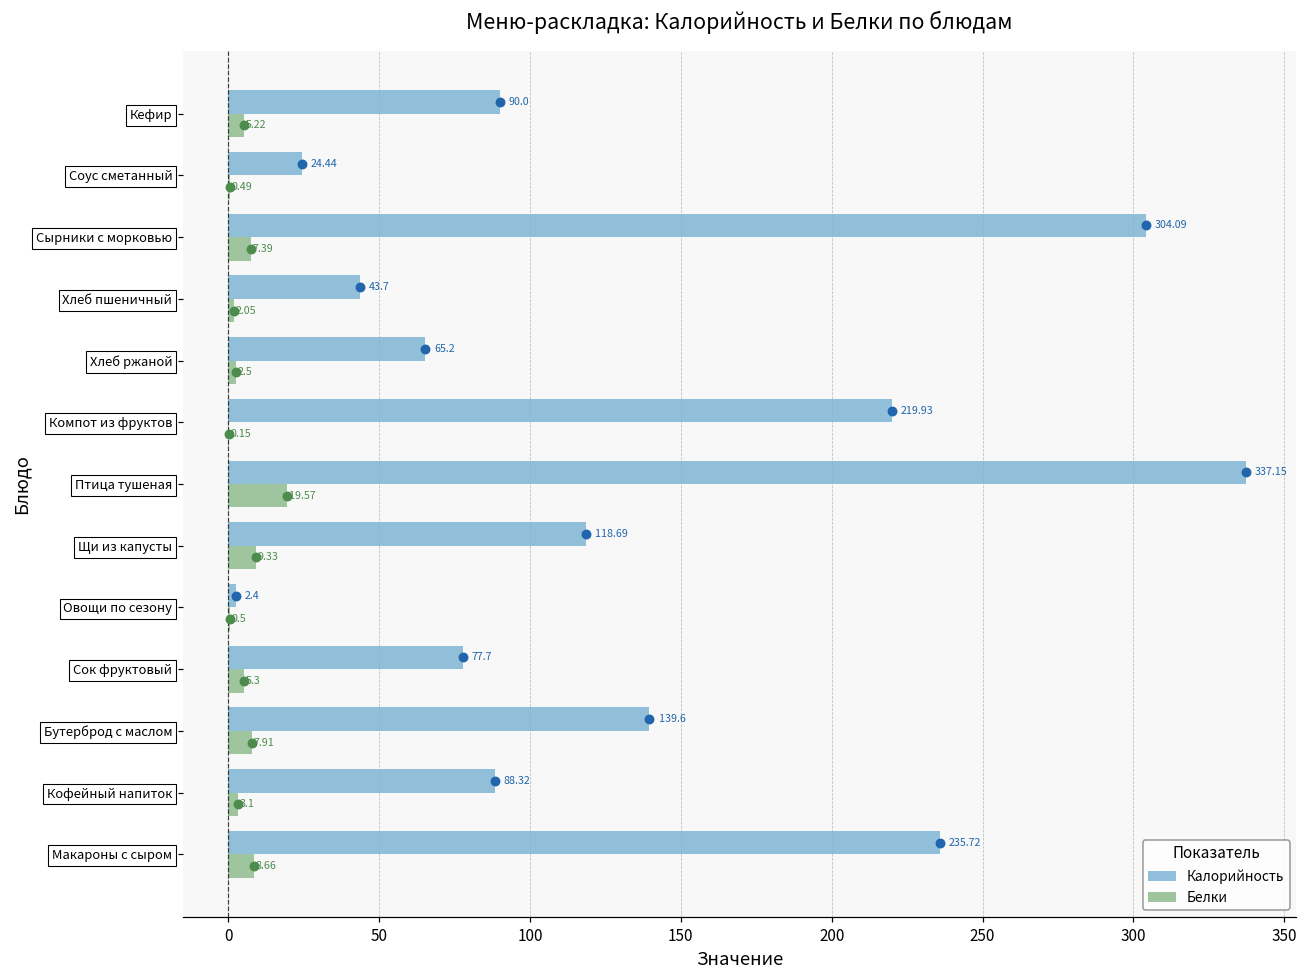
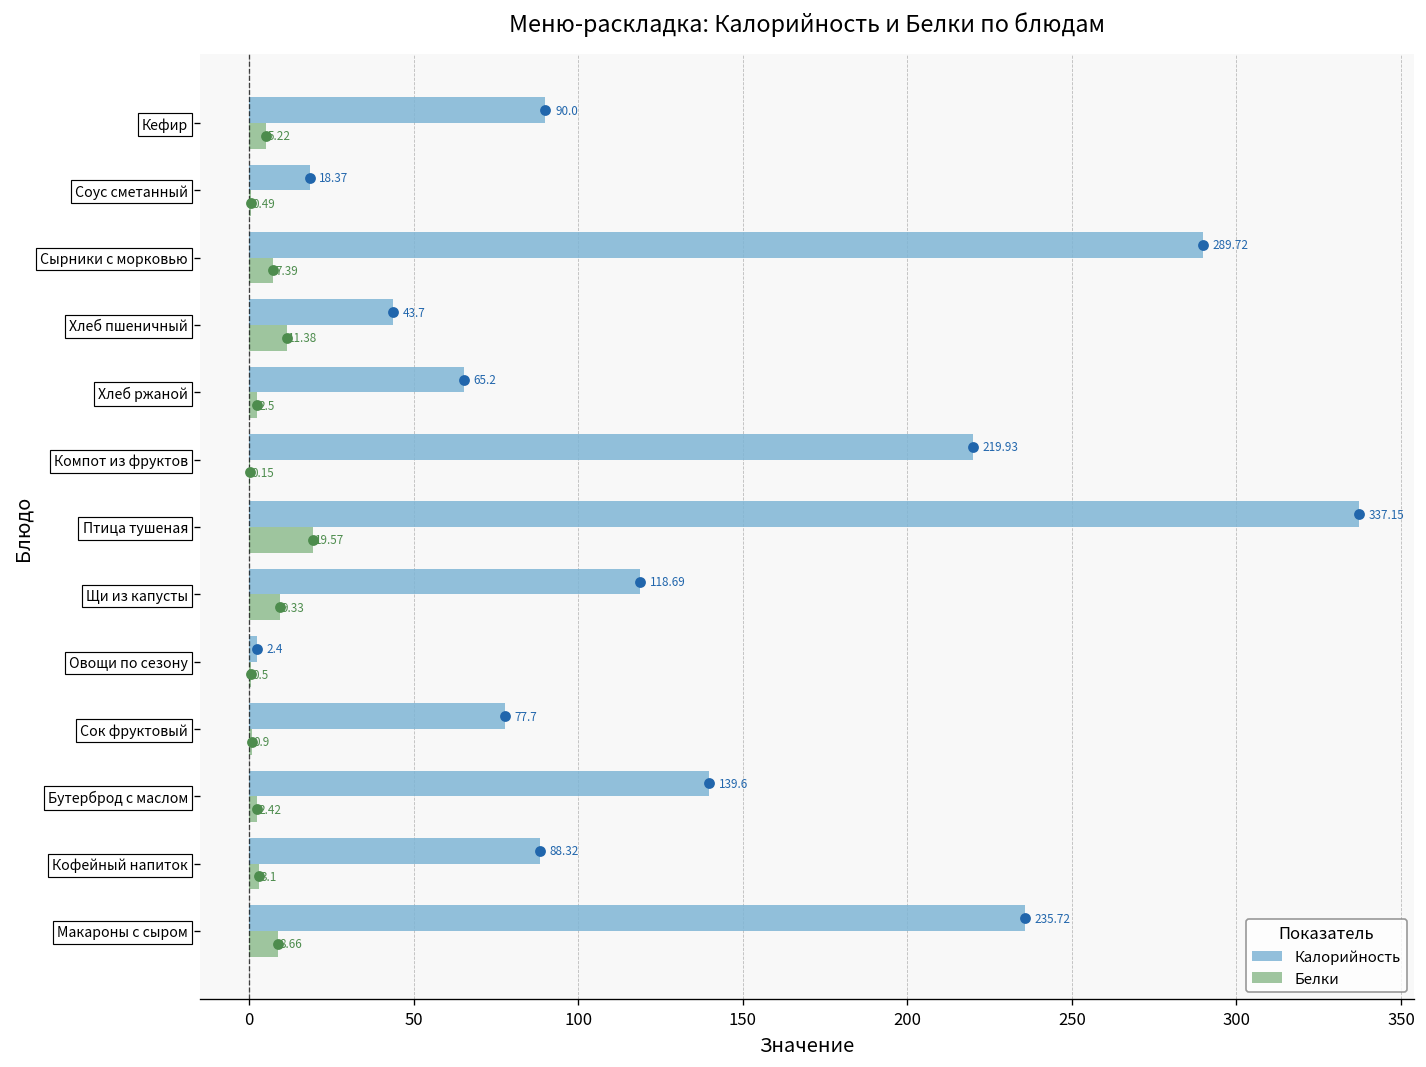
  {
    "Калорийность": {
      "Кефир": 90.0,
-     "Соус сметанный": 24.44,
-     "Сырники с морковью": 304.09,
+     "Соус сметанный": 18.37,
+     "Сырники с морковью": 289.72,
      "Хлеб пшеничный": 43.7,
      "Хлеб ржаной": 65.2,
      "Компот из фруктов": 219.93,
      "Птица тушеная": 337.15,
      "Щи из капусты": 118.69,
      "Овощи по сезону": 2.4,
      "Сок фруктовый": 77.7,
      "Бутерброд с маслом": 139.6,
      "Кофейный напиток": 88.32,
      "Макароны с сыром": 235.72
    },
    "Белки": {
-     "Хлеб пшеничный": 2.05,
-     "Сок фруктовый": 5.3,
-     "Бутерброд с маслом": 7.91
+     "Хлеб пшеничный": 11.38,
+     "Сок фруктовый": 0.9,
+     "Бутерброд с маслом": 2.42
    }
  }
